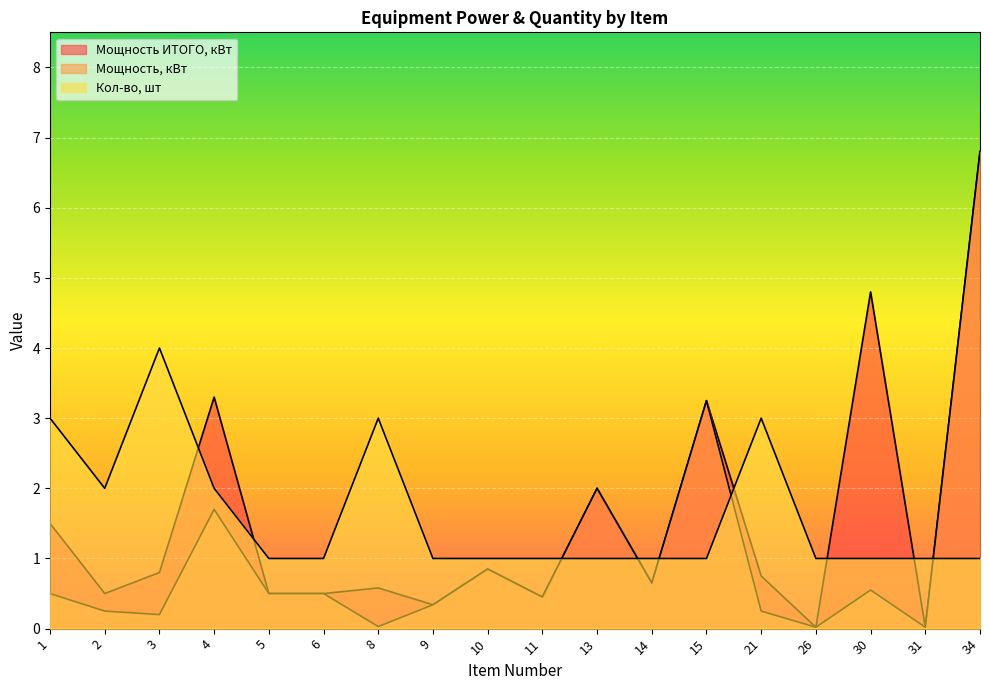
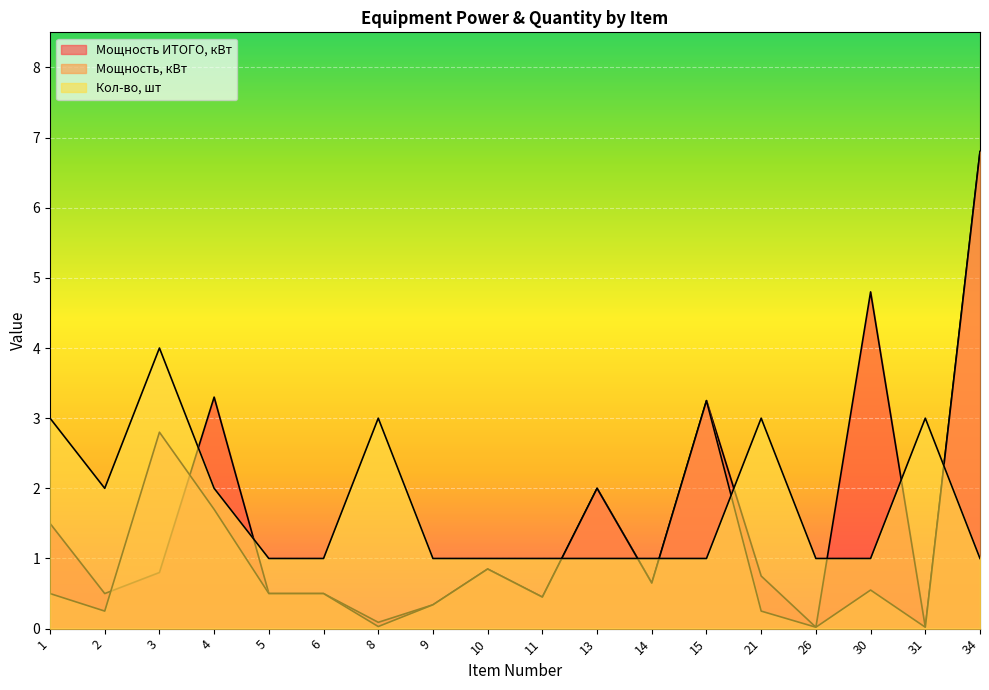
  {
    "Мощность ИТОГО, кВт": {
      "1": 1.5,
      "2": 0.5,
      "3": 0.8,
      "4": 3.3,
-     "8": 0.6,
+     "8": 0.1,
      "21": 0.8,
      "30": 4.8
    },
    "Мощность, кВт": {
      "1": 0.5,
      "2": 0.3,
-     "3": 0.2,
+     "3": 2.8,
      "4": 1.7,
      "8": 0.0,
      "21": 0.3,
      "30": 0.6
    },
    "Кол-во, шт": {
      "1": 3,
      "2": 2,
      "3": 4,
      "4": 2,
      "5": 1,
      "6": 1,
      "8": 3,
      "9": 1,
      "10": 1,
      "11": 1,
      "13": 1,
      "14": 1,
      "15": 1,
      "21": 3,
      "26": 1,
      "30": 1,
-     "31": 1,
+     "31": 3,
      "34": 1
    }
  }
